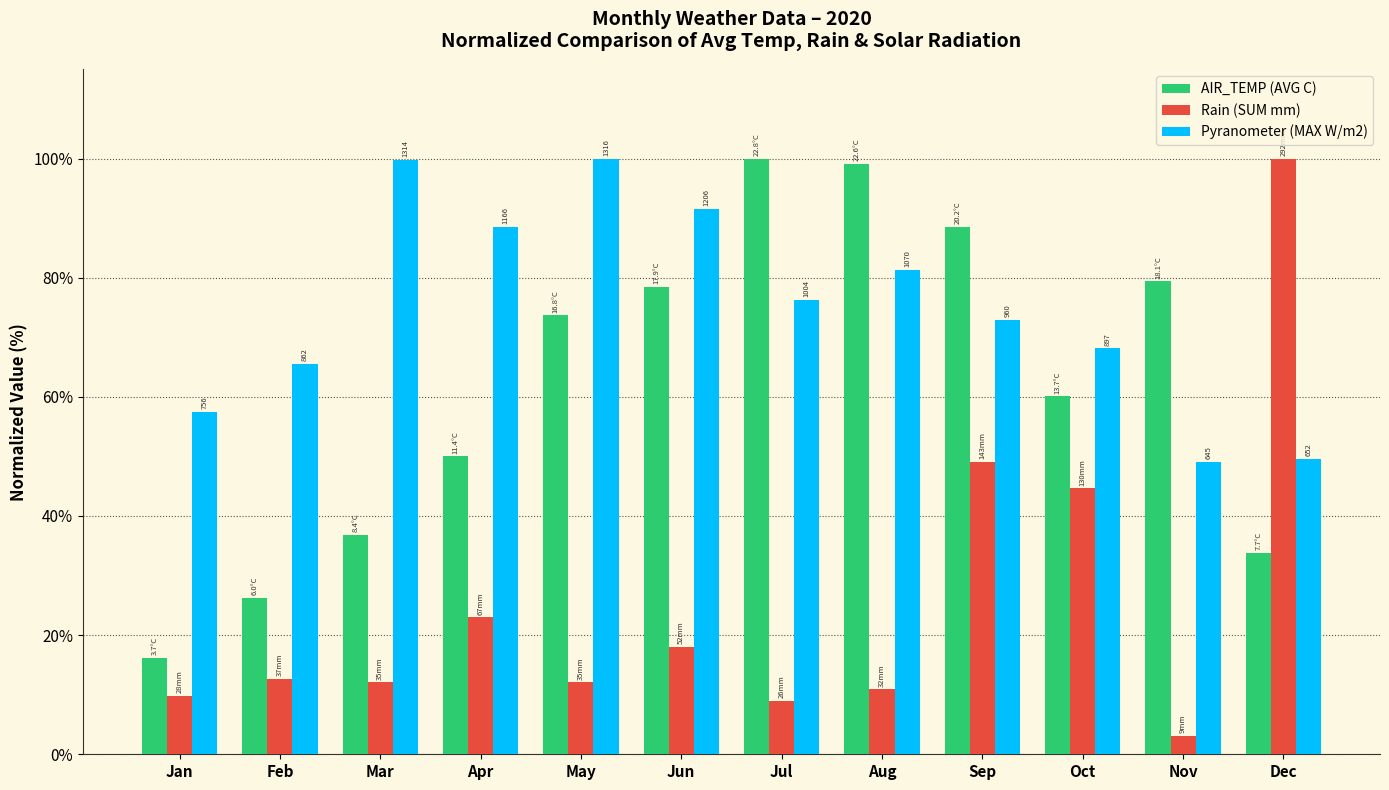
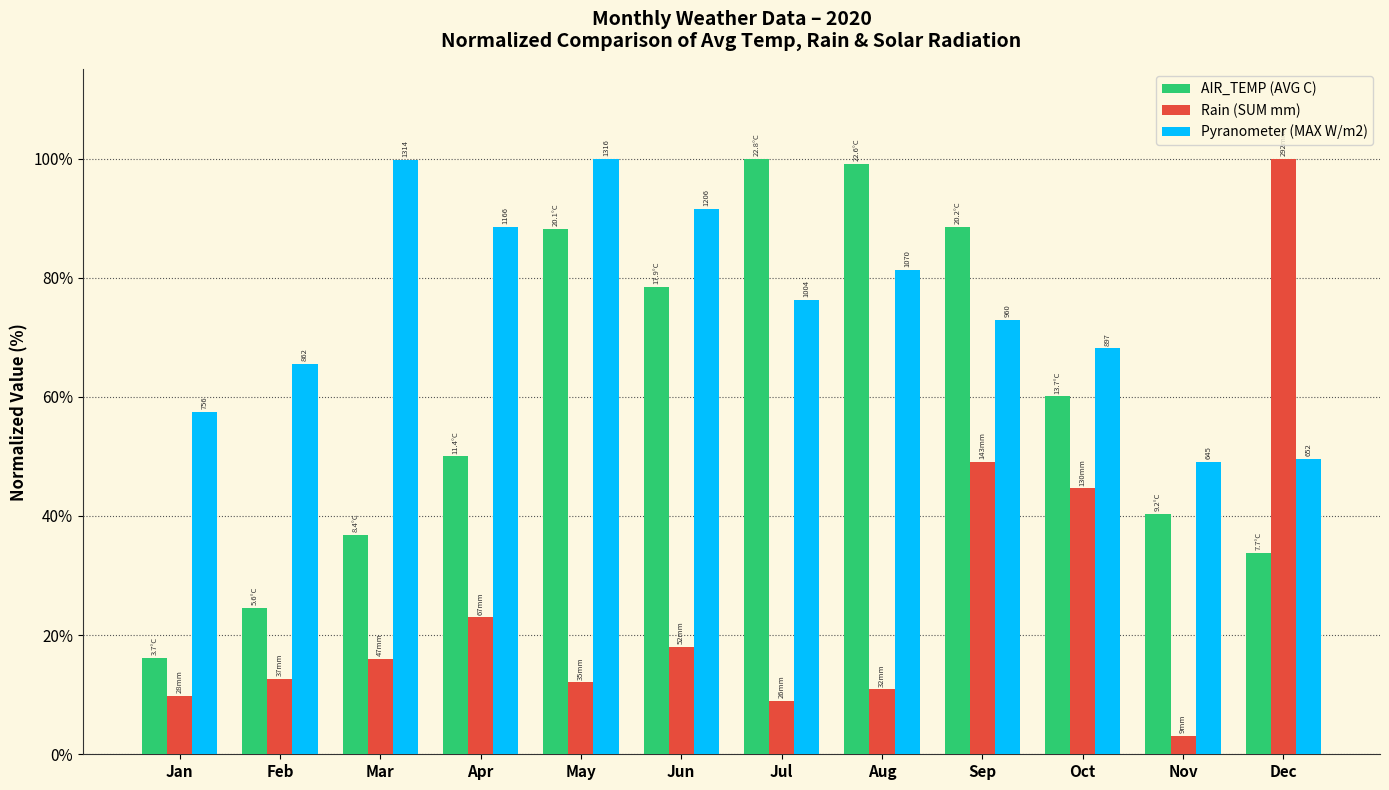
  {
    "AIR_TEMP (AVG C)": {
-     "Feb": "6.0°C",
-     "May": "16.8°C",
-     "Nov": "18.1°C"
+     "Feb": "5.6°C",
+     "May": "20.1°C",
+     "Nov": "9.2°C"
    },
    "Rain (SUM mm)": {
-     "Mar": "35"
+     "Mar": "47"
    }
  }
